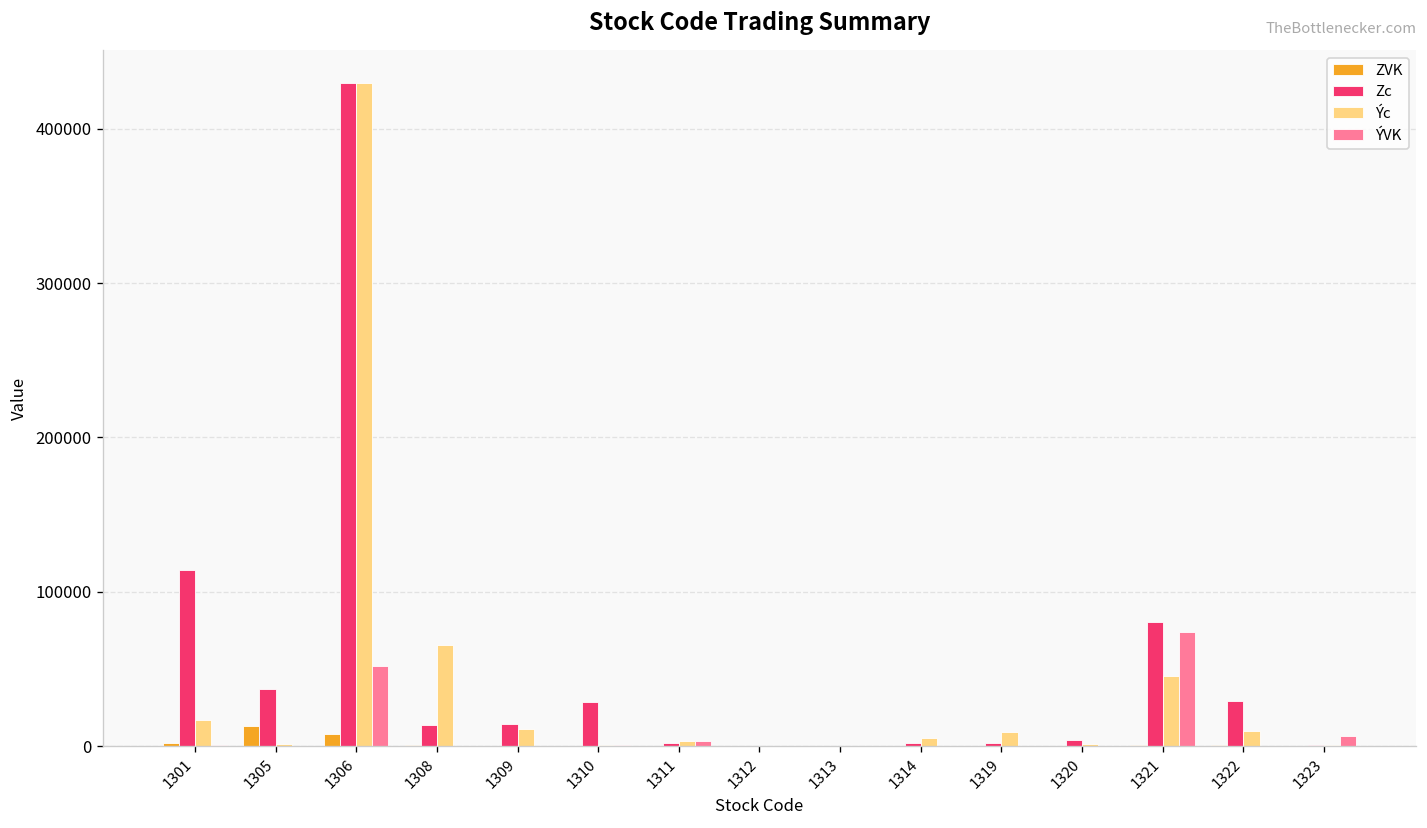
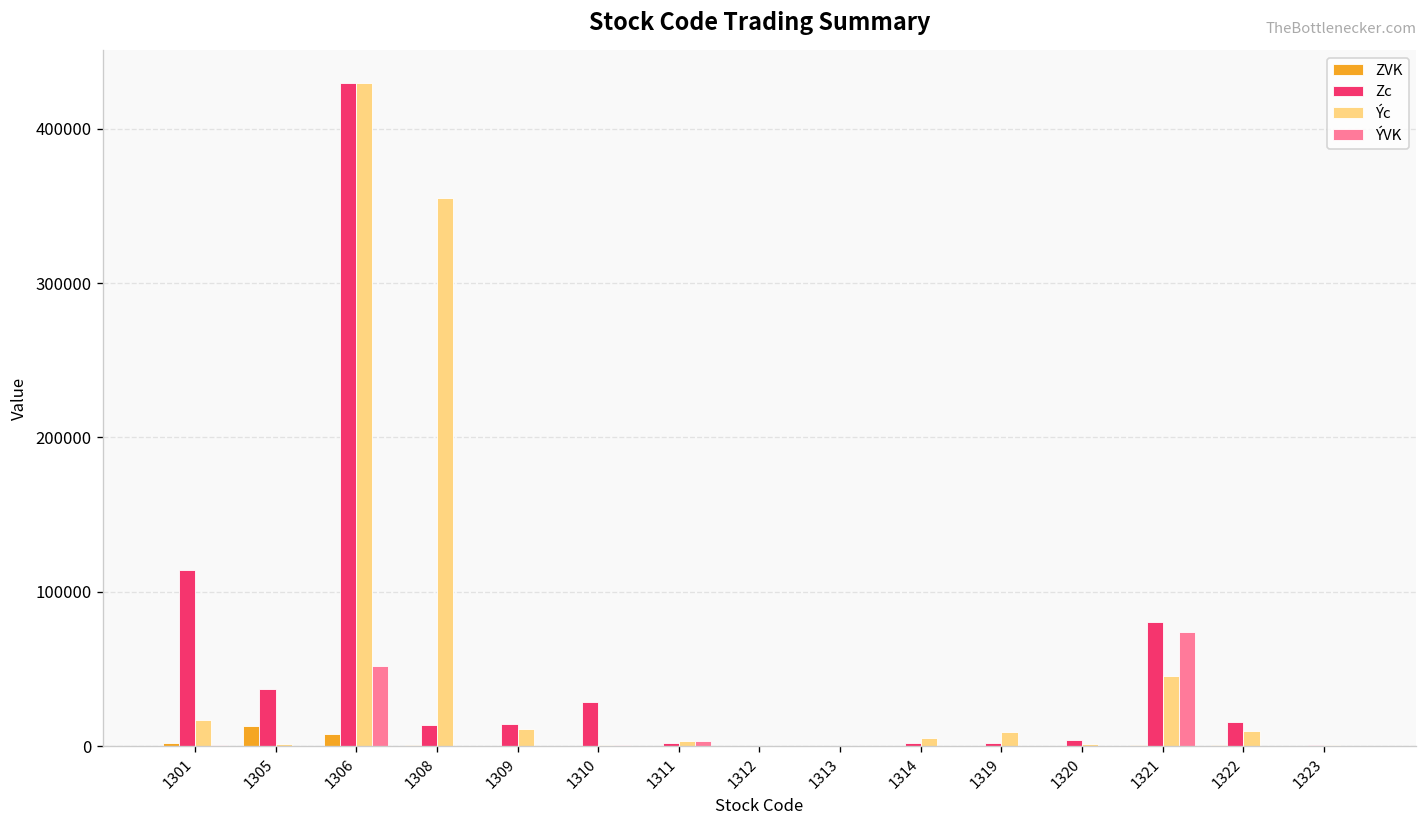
  {
    "ZVK": {
      "1301": 2000,
      "1305": 13000,
      "1306": 8000,
      "1310": 0,
      "1313": 0,
      "1314": 0,
      "1319": 0,
      "1323": 0
    },
    "Zc": {
      "1301": 114000,
      "1305": 37000,
      "1306": 430000,
      "1308": 13000,
      "1309": 14000,
      "1310": 29000,
      "1311": 2000,
      "1313": 0,
      "1314": 2000,
      "1319": 2000,
      "1320": 4000,
      "1321": 80000,
-     "1322": 30000
+     "1322": 15000
    },
    "Ýc": {
      "1301": 17000,
      "1306": 430000,
-     "1308": 66000,
+     "1308": 355000,
      "1309": 11000,
      "1311": 3000,
      "1312": 0,
      "1313": 0,
      "1314": 5000,
      "1319": 9000,
      "1321": 45000,
      "1322": 10000
    },
    "ÝVK": {
      "1306": 52000,
      "1311": 3000,
      "1312": 0,
      "1313": 0,
      "1314": 0,
      "1319": 0,
      "1321": 74000,
      "1322": 0,
-     "1323": 6000
+     "1323": 0
    }
  }
